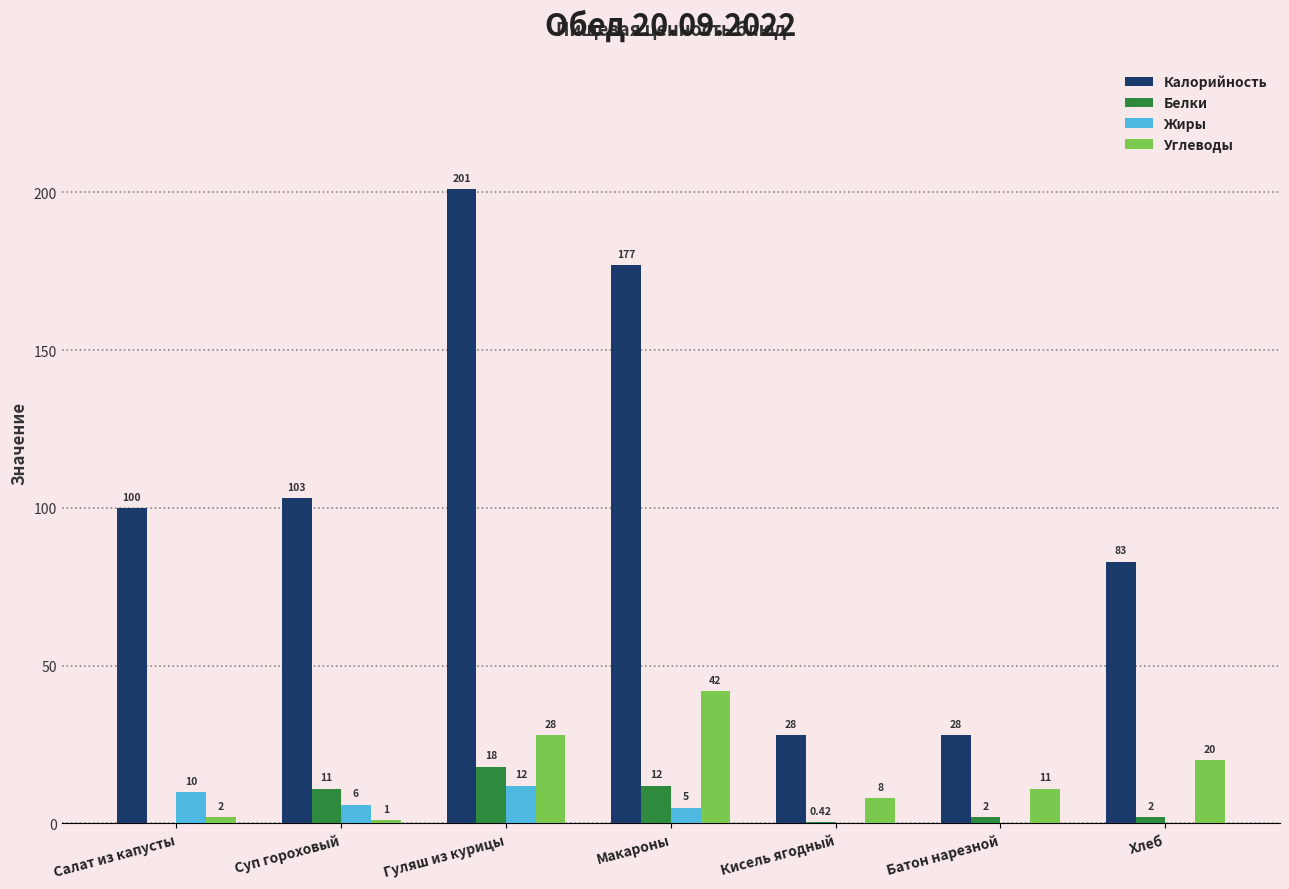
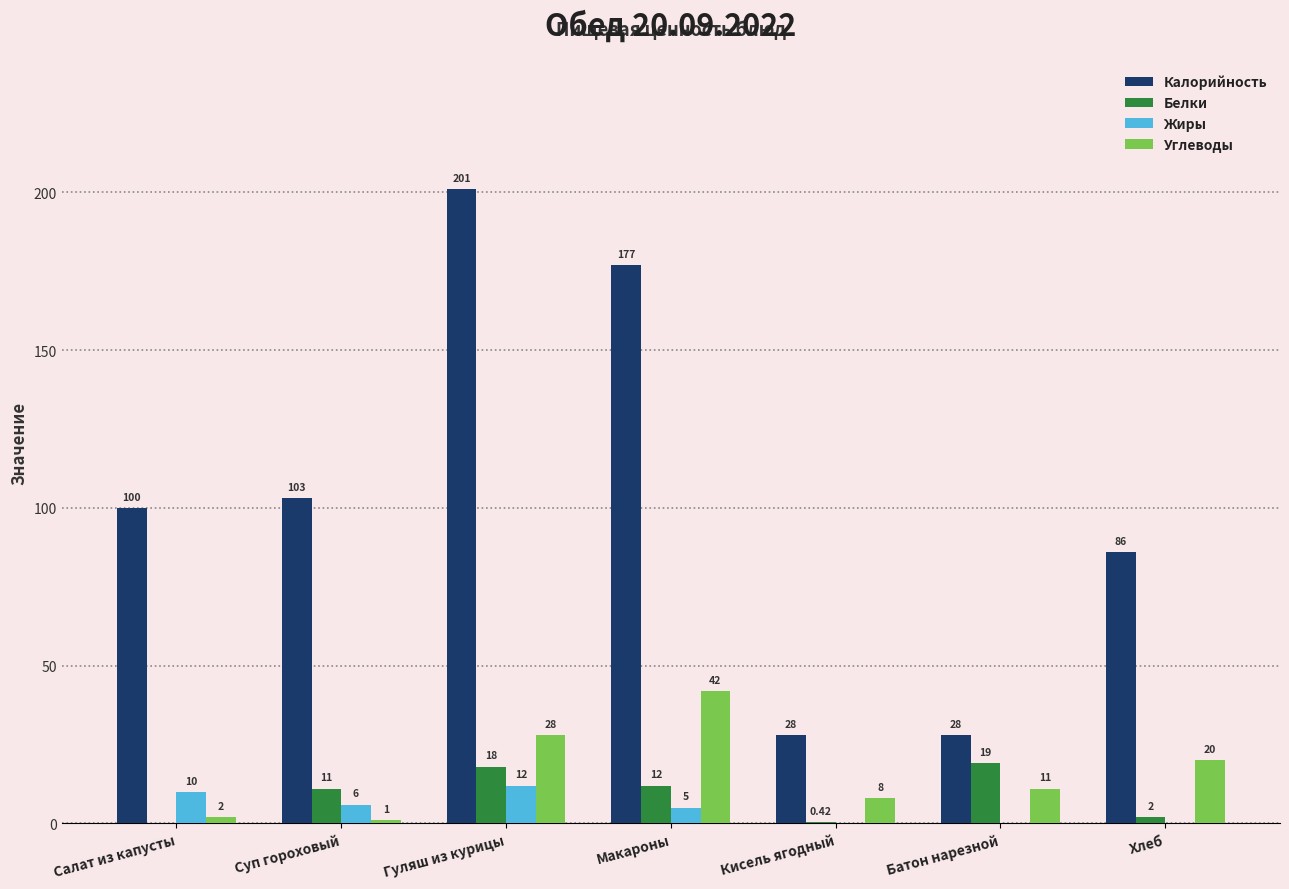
  {
    "Калорийность": {
      "Салат из капусты": 100,
      "Суп гороховый": 103,
      "Гуляш из курицы": 201,
      "Макароны": 177,
      "Кисель ягодный": 28,
      "Батон нарезной": 28,
-     "Хлеб": 83
+     "Хлеб": 86
    },
    "Белки": {
      "Суп гороховый": 11,
      "Гуляш из курицы": 18,
      "Макароны": 12,
      "Кисель ягодный": 0.42,
-     "Батон нарезной": 2,
+     "Батон нарезной": 19,
      "Хлеб": 2
    },
    "Жиры": {
      "Салат из капусты": 10,
      "Суп гороховый": 6,
      "Гуляш из курицы": 12,
      "Макароны": 5
    },
    "Углеводы": {
      "Салат из капусты": 2,
      "Суп гороховый": 1,
      "Гуляш из курицы": 28,
      "Макароны": 42,
      "Кисель ягодный": 8,
      "Батон нарезной": 11,
      "Хлеб": 20
    }
  }
